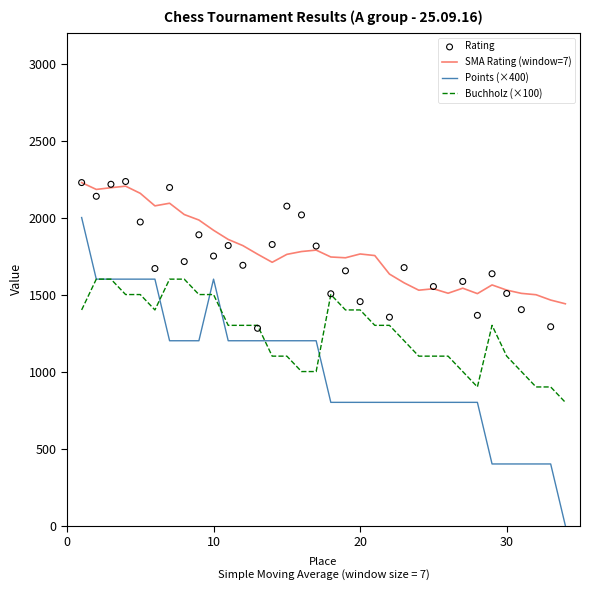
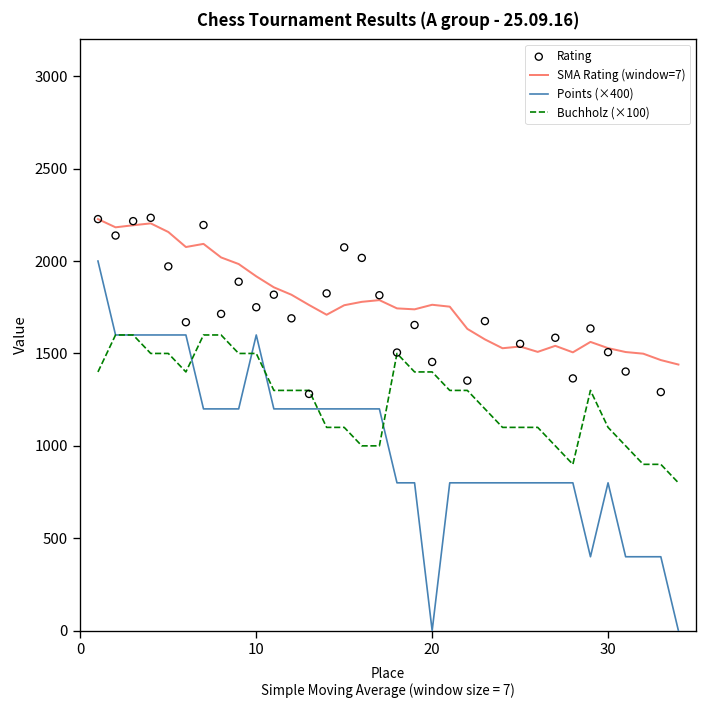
  {
    "SMA Rating (window=7)": {
      "10": 1920,
      "20": 1760,
      "30": 1530
    },
    "Points (×400)": {
      "10": 1600,
-     "20": 800,
-     "30": 400
+     "20": 0,
+     "30": 800
    },
    "Buchholz (×100)": {
      "10": 1500,
      "20": 1400,
      "30": 1100
    }
  }
